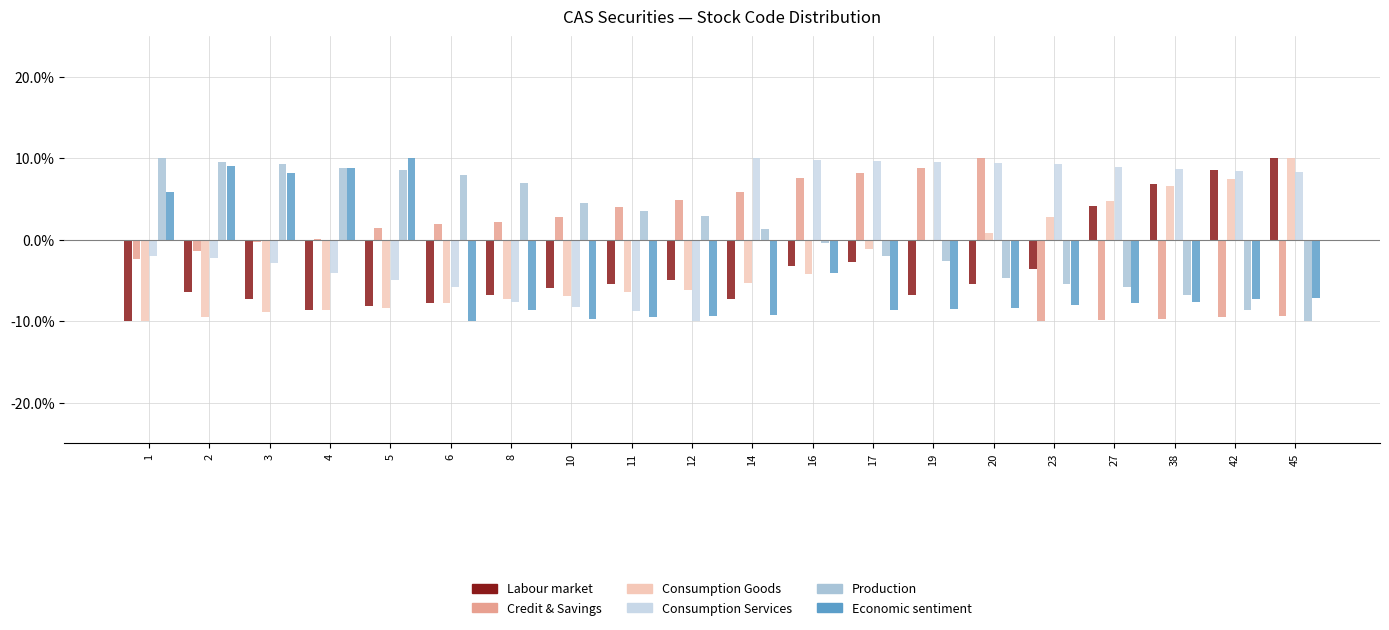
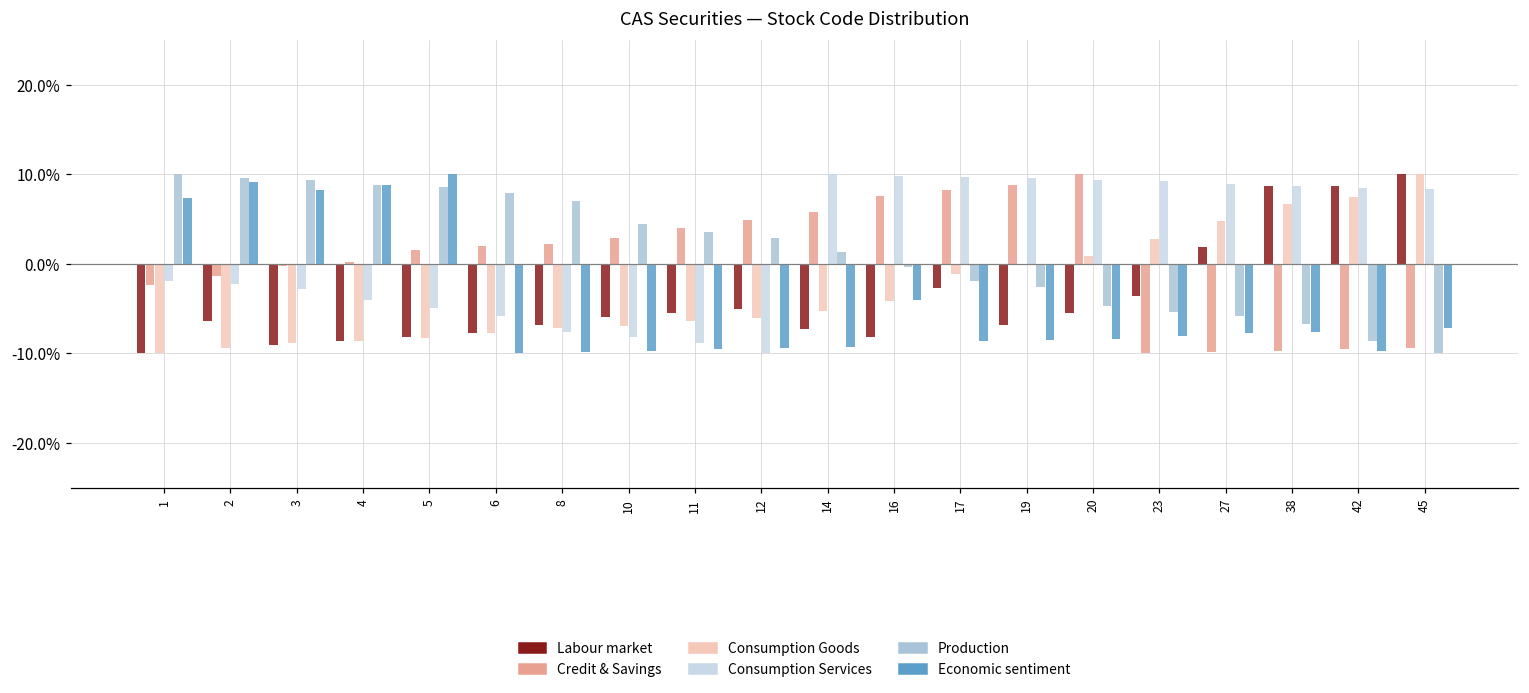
  {
    "Labour market": {
      "1": "-10%",
      "2": "-6%",
-     "3": "-7%",
+     "3": "-9%",
      "4": "-9%",
      "5": "-8%",
      "6": "-8%",
      "8": "-7%",
      "10": "-6%",
      "11": "-5%",
      "12": "-5%",
      "14": "-7%",
-     "16": "-3%",
+     "16": "-8%",
      "17": "-3%",
      "19": "-7%",
      "20": "-5%",
      "23": "-4%",
-     "27": "4%",
-     "38": "7%",
+     "27": "2%",
+     "38": "9%",
      "42": "9%",
      "45": "10%"
    },
    "Economic sentiment": {
-     "1": "6%",
+     "1": "7%",
      "2": "9%",
      "3": "8%",
      "4": "9%",
      "5": "10%",
      "6": "-10%",
-     "8": "-9%",
+     "8": "-10%",
      "10": "-10%",
      "11": "-10%",
      "12": "-9%",
      "14": "-9%",
      "16": "-4%",
      "17": "-9%",
      "19": "-9%",
      "20": "-8%",
      "23": "-8%",
      "27": "-8%",
      "38": "-8%",
-     "42": "-7%",
+     "42": "-10%",
      "45": "-7%"
    }
  }
